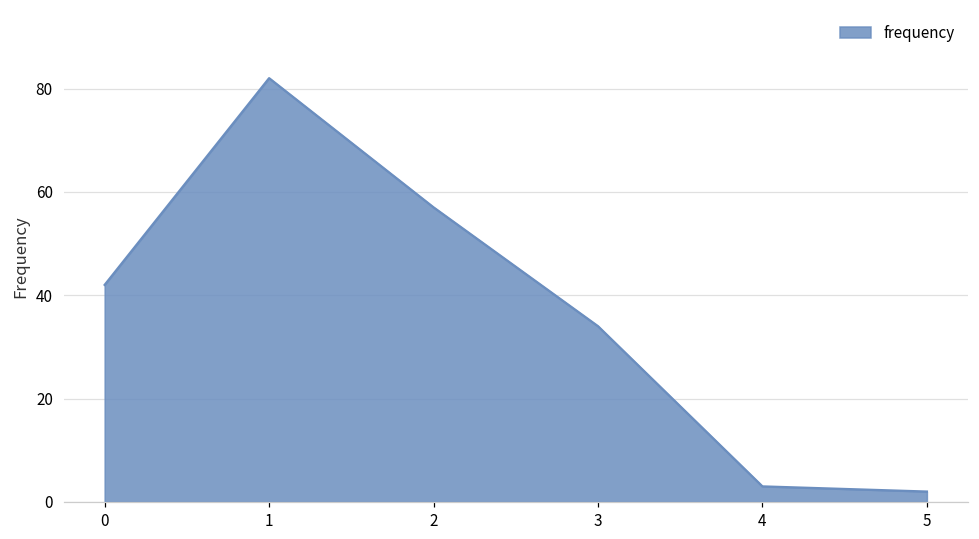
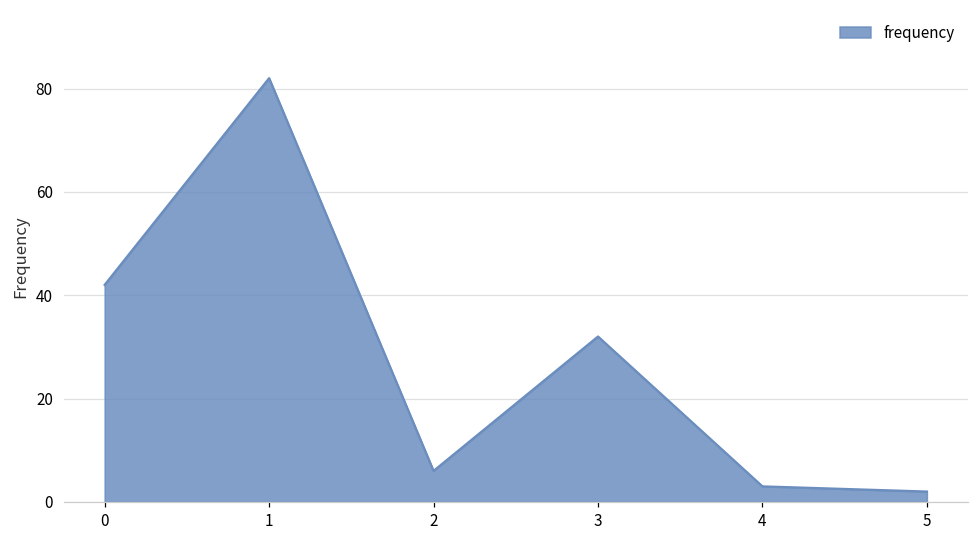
  {
    "0": 42,
    "1": 82,
-   "2": 57,
-   "3": 34,
+   "2": 6,
+   "3": 32,
    "4": 3,
    "5": 2
  }
